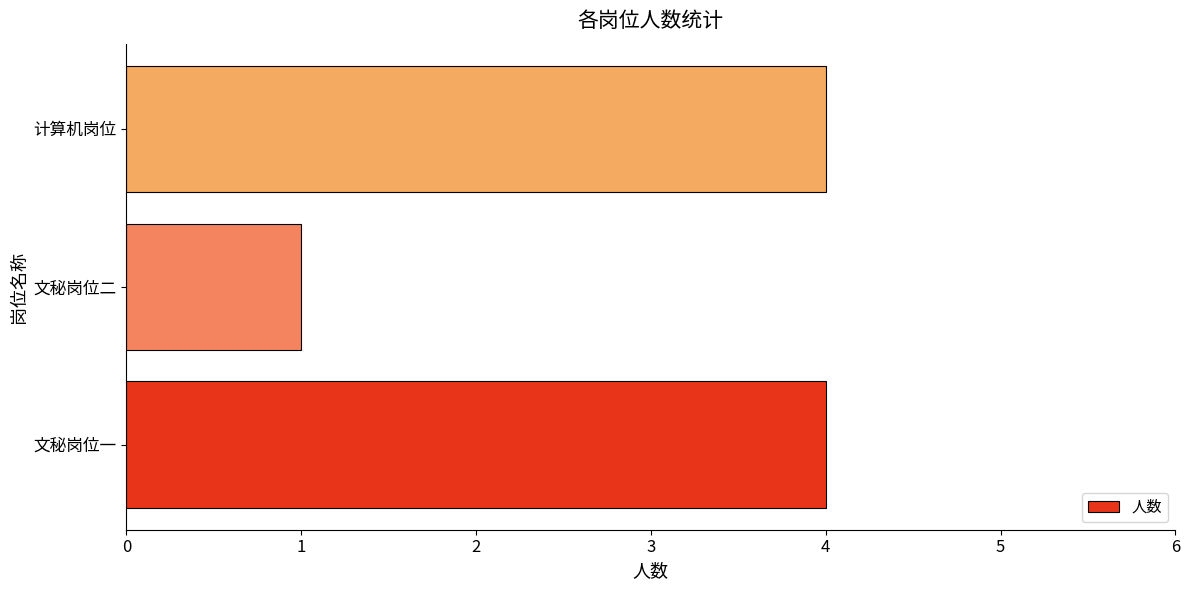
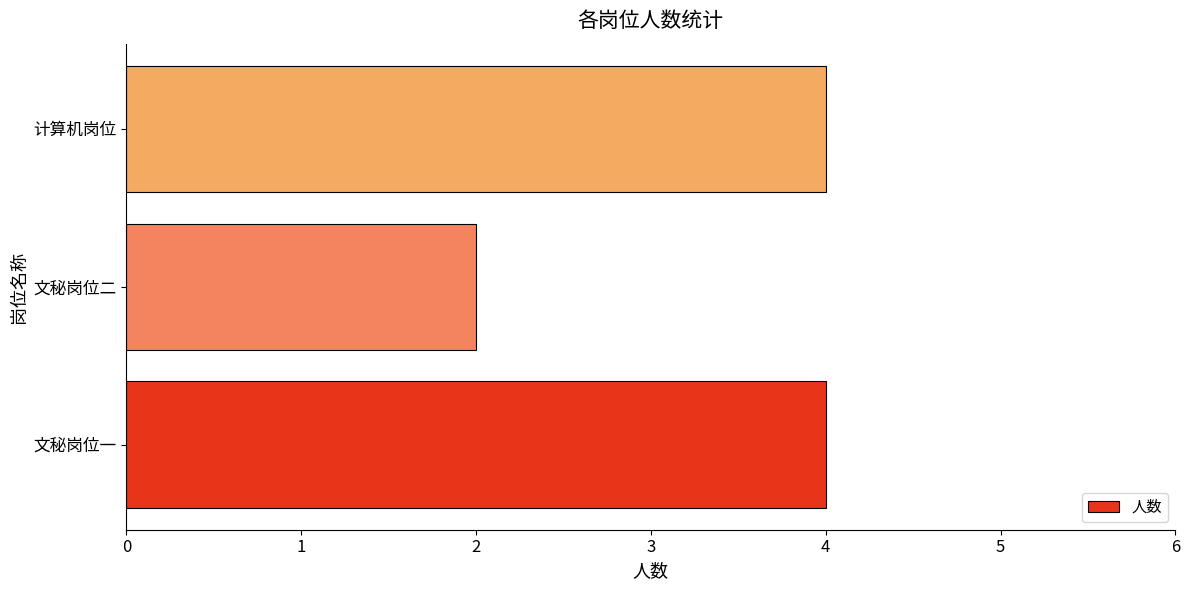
  {
    "计算机岗位": 4,
-   "文秘岗位二": 1,
+   "文秘岗位二": 2,
    "文秘岗位一": 4
  }
